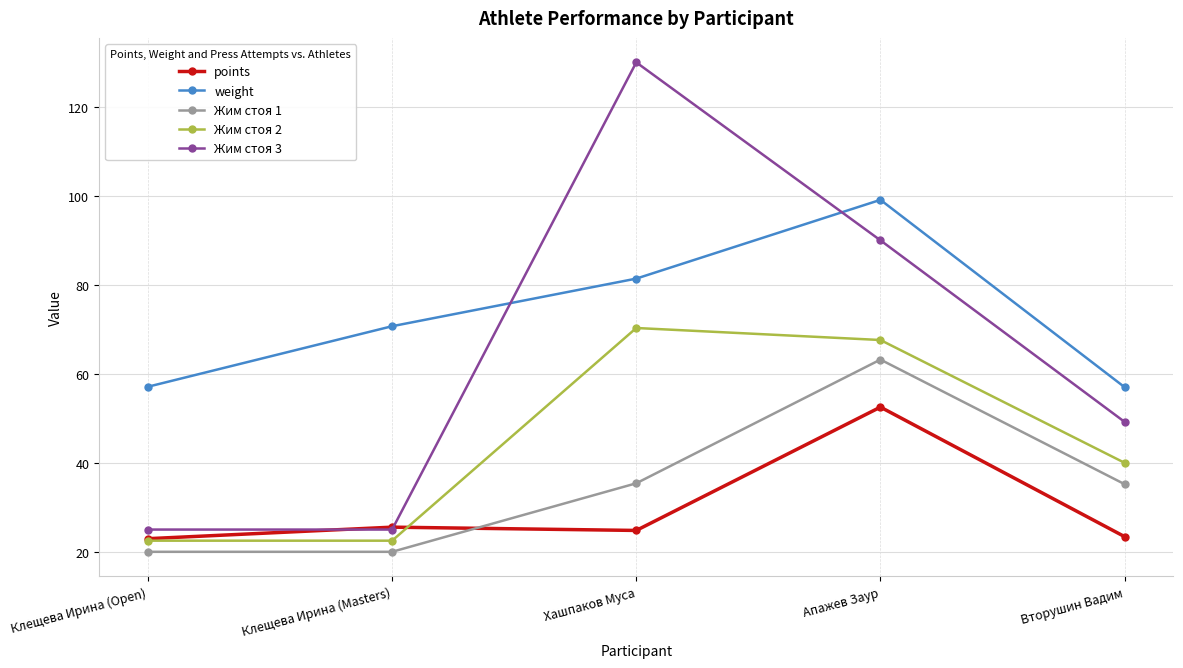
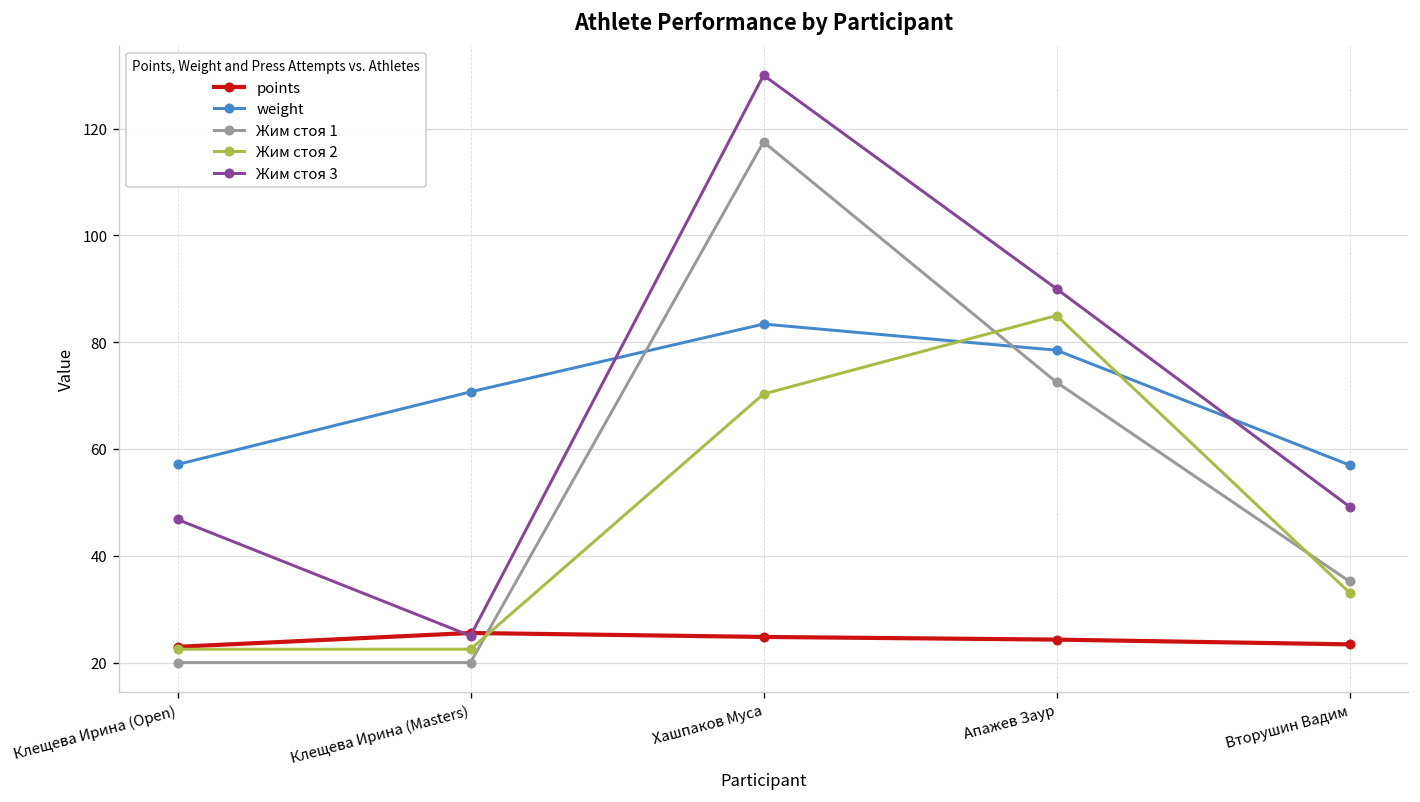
  {
    "points": {
      "Хашпаков Муса": 25,
-     "Апажев Заур": 53,
+     "Апажев Заур": 24,
      "Вторушин Вадим": 23
    },
    "weight": {
      "Клещева Ирина (Open)": 57,
      "Клещева Ирина (Masters)": 71,
-     "Хашпаков Муса": 81,
-     "Апажев Заур": 99,
+     "Хашпаков Муса": 83,
+     "Апажев Заур": 79,
      "Вторушин Вадим": 57
    },
    "Жим стоя 1": {
      "Клещева Ирина (Open)": 20,
      "Клещева Ирина (Masters)": 20,
-     "Хашпаков Муса": 35,
-     "Апажев Заур": 63,
+     "Хашпаков Муса": 118,
+     "Апажев Заур": 73,
      "Вторушин Вадим": 35
    },
    "Жим стоя 2": {
      "Клещева Ирина (Masters)": 23,
      "Хашпаков Муса": 70,
-     "Апажев Заур": 68,
-     "Вторушин Вадим": 40
+     "Апажев Заур": 85,
+     "Вторушин Вадим": 33
    },
    "Жим стоя 3": {
-     "Клещева Ирина (Open)": 25,
+     "Клещева Ирина (Open)": 47,
      "Хашпаков Муса": 130,
      "Апажев Заур": 90,
      "Вторушин Вадим": 49
    }
  }
